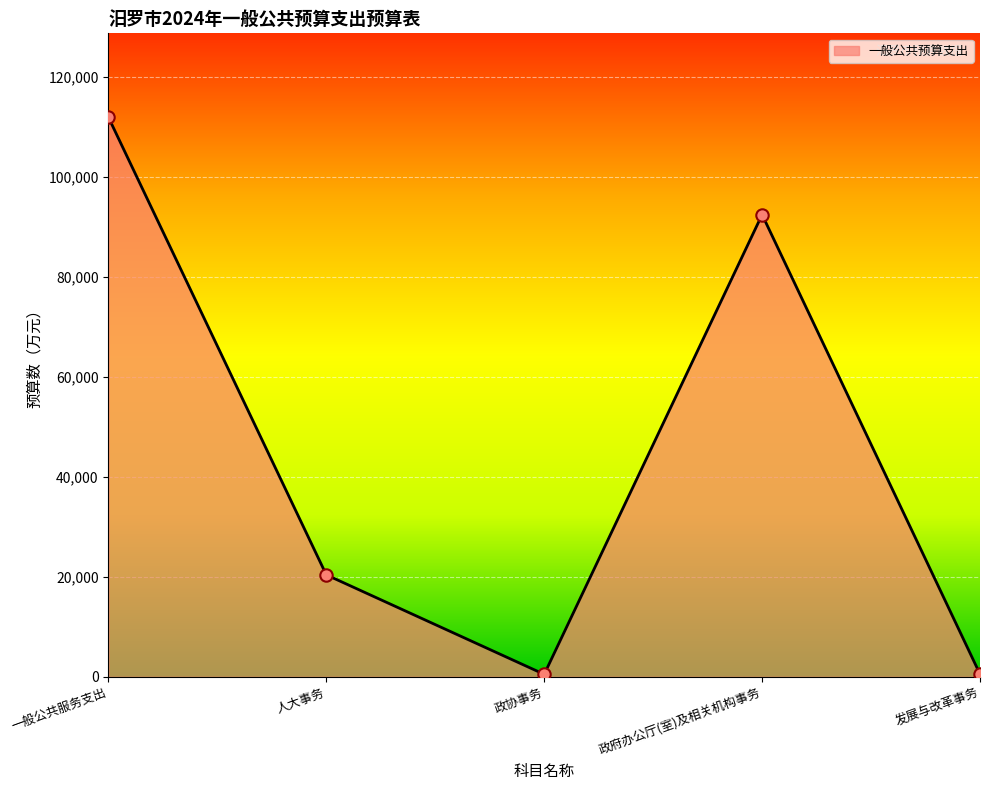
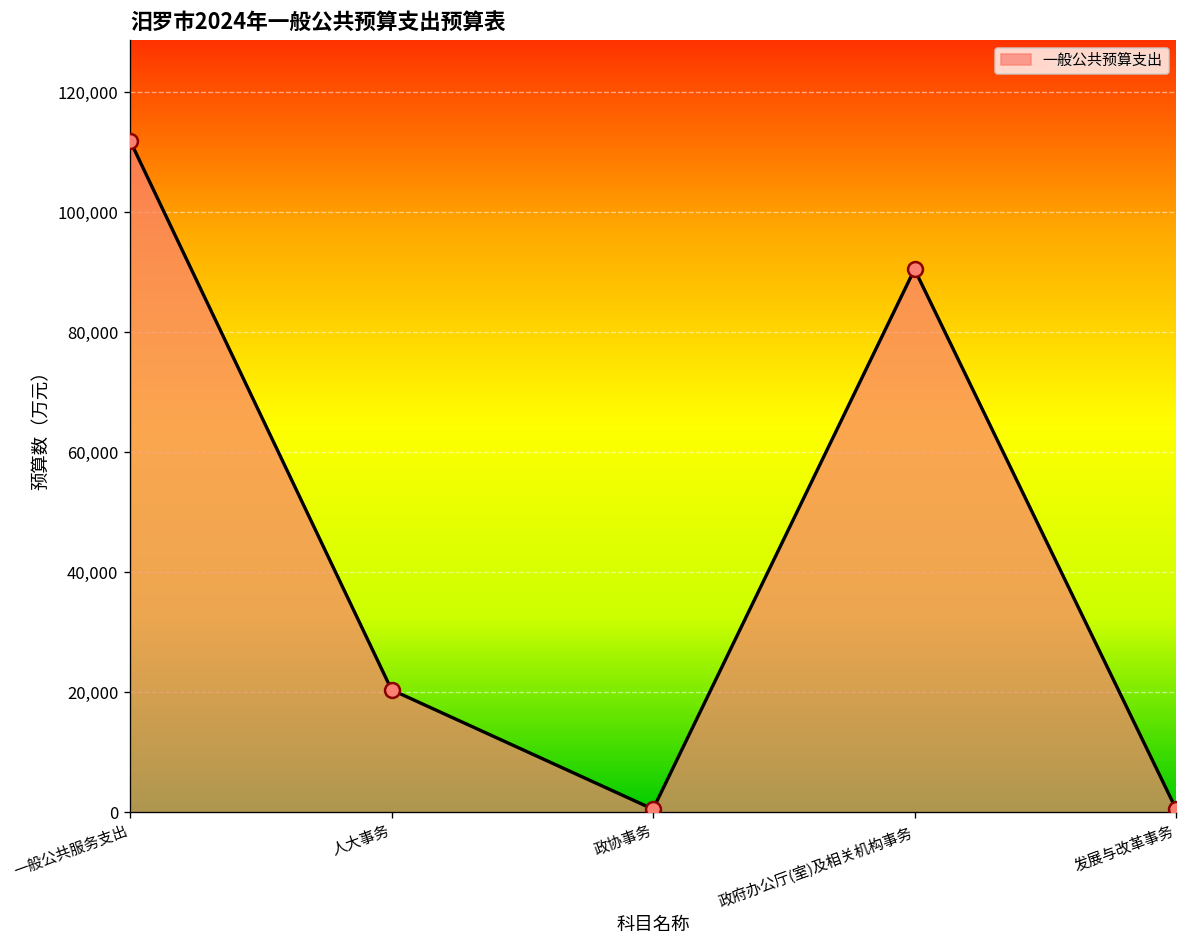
  {
    "一般公共服务支出": "112,000",
    "人大事务": "20,000",
    "政协事务": "1,000",
-   "政府办公厅(室)及相关机构事务": "92,000",
+   "政府办公厅(室)及相关机构事务": "91,000",
    "发展与改革事务": "1,000"
  }
